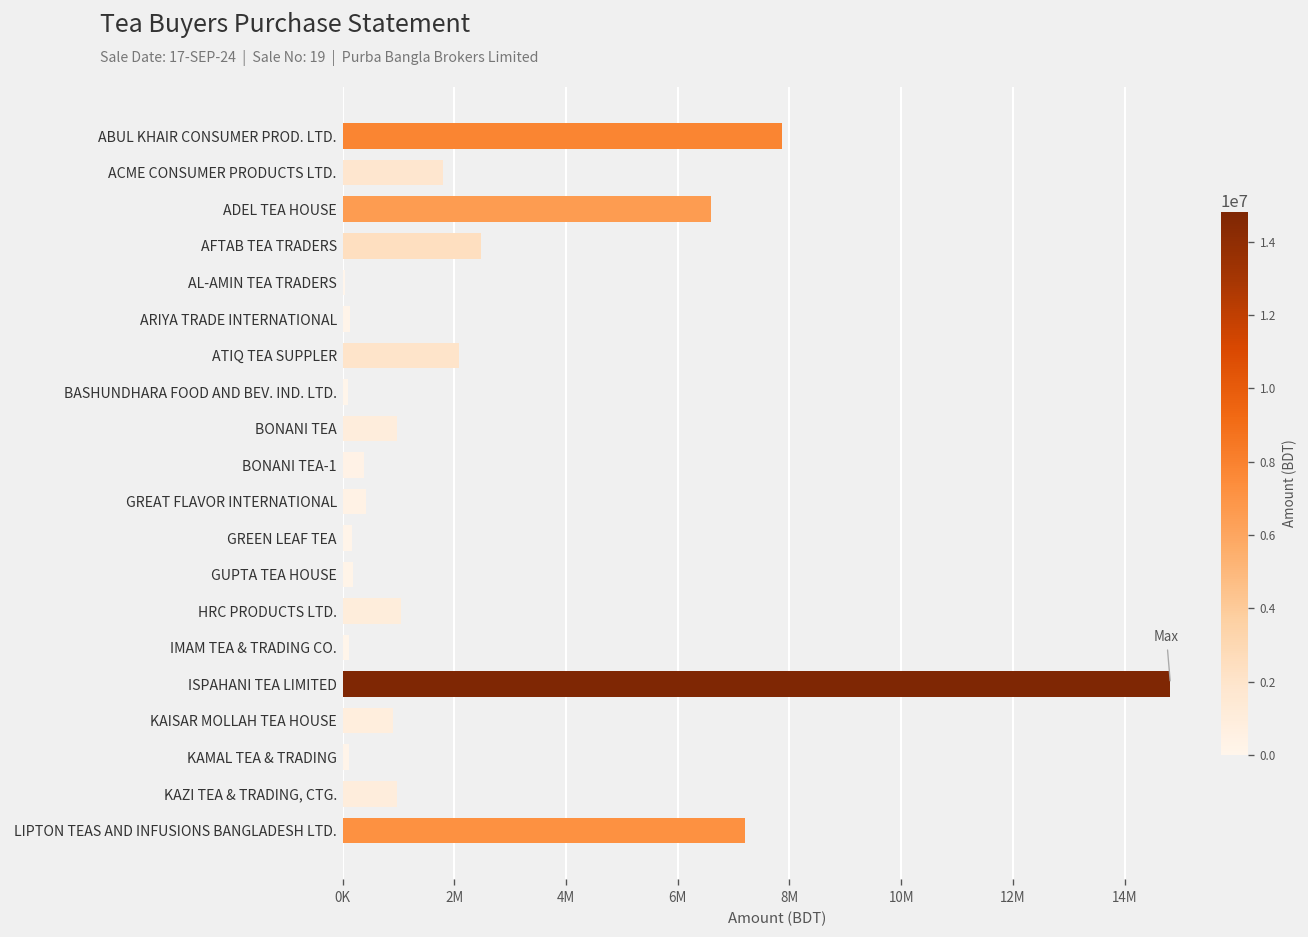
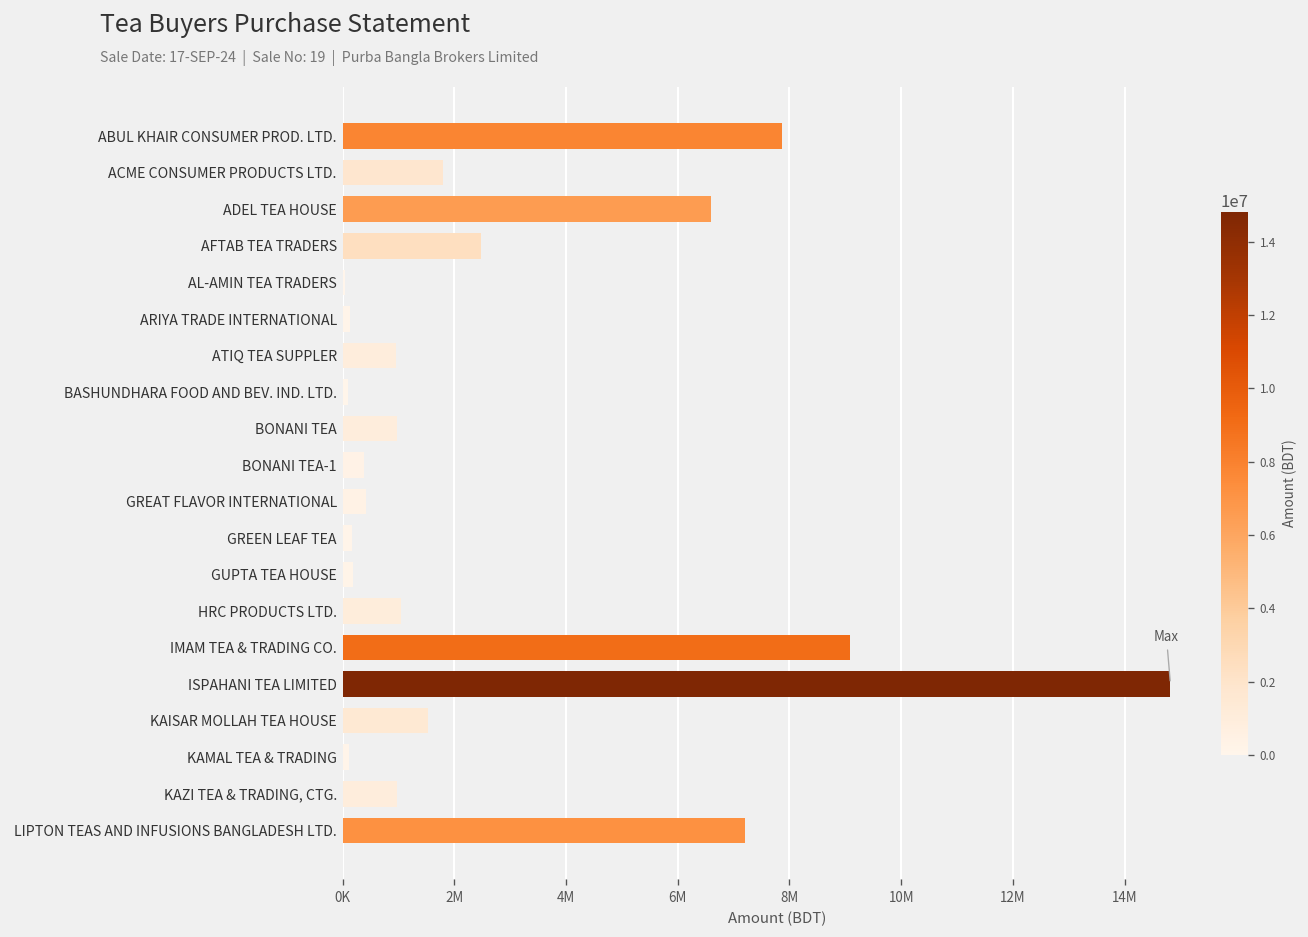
  {
    "ABUL KHAIR CONSUMER PROD. LTD.": 7900000,
    "ACME CONSUMER PRODUCTS LTD.": 1800000,
    "ADEL TEA HOUSE": 6600000,
    "AFTAB TEA TRADERS": 2500000,
    "ARIYA TRADE INTERNATIONAL": 100000,
-   "ATIQ TEA SUPPLER": 2100000,
+   "ATIQ TEA SUPPLER": 1000000,
    "BASHUNDHARA FOOD AND BEV. IND. LTD.": 100000,
    "BONANI TEA": 1000000,
    "BONANI TEA-1": 400000,
    "GREAT FLAVOR INTERNATIONAL": 400000,
    "GREEN LEAF TEA": 200000,
    "GUPTA TEA HOUSE": 200000,
    "HRC PRODUCTS LTD.": 1000000,
-   "IMAM TEA & TRADING CO.": 100000,
+   "IMAM TEA & TRADING CO.": 9100000,
    "ISPAHANI TEA LIMITED": 14800000,
-   "KAISAR MOLLAH TEA HOUSE": 900000,
+   "KAISAR MOLLAH TEA HOUSE": 1500000,
    "KAMAL TEA & TRADING": 100000,
    "KAZI TEA & TRADING, CTG.": 1000000,
    "LIPTON TEAS AND INFUSIONS BANGLADESH LTD.": 7200000
  }
